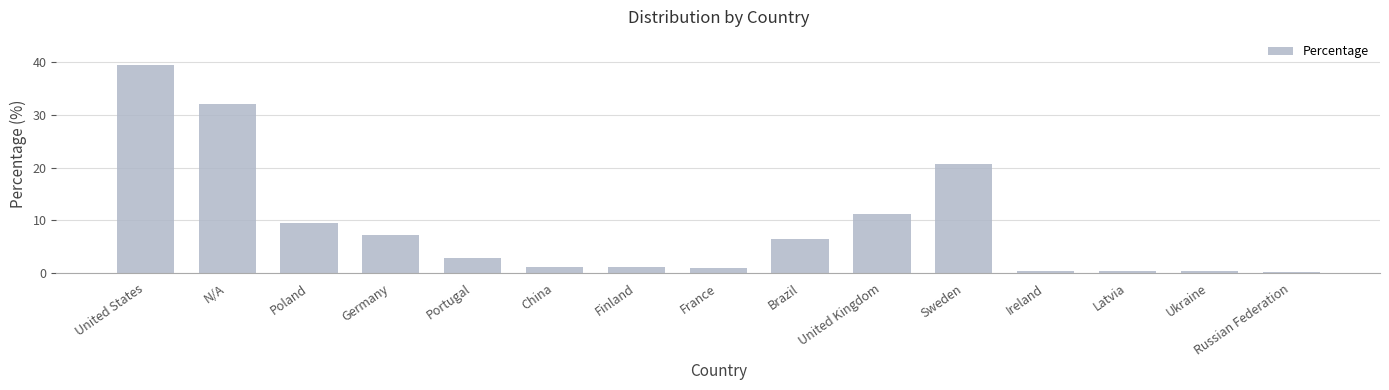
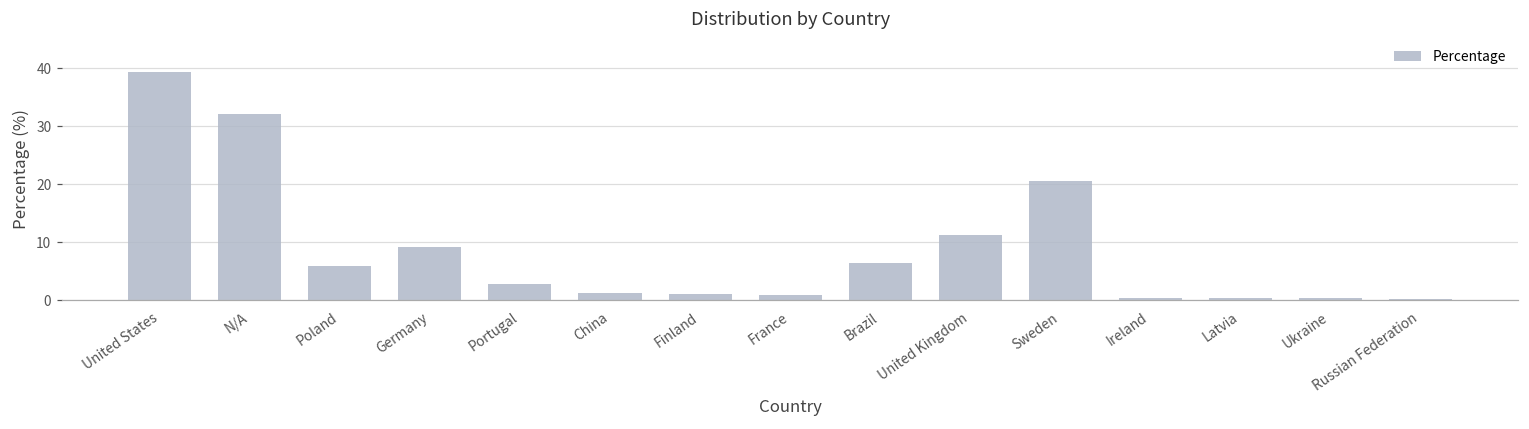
  {
    "United States": 39,
    "N/A": 32,
-   "Poland": 9,
-   "Germany": 7,
+   "Poland": 6,
+   "Germany": 9,
    "Portugal": 3,
    "China": 1,
    "Finland": 1,
    "France": 1,
    "Brazil": 6,
    "United Kingdom": 11,
    "Sweden": 21
  }
